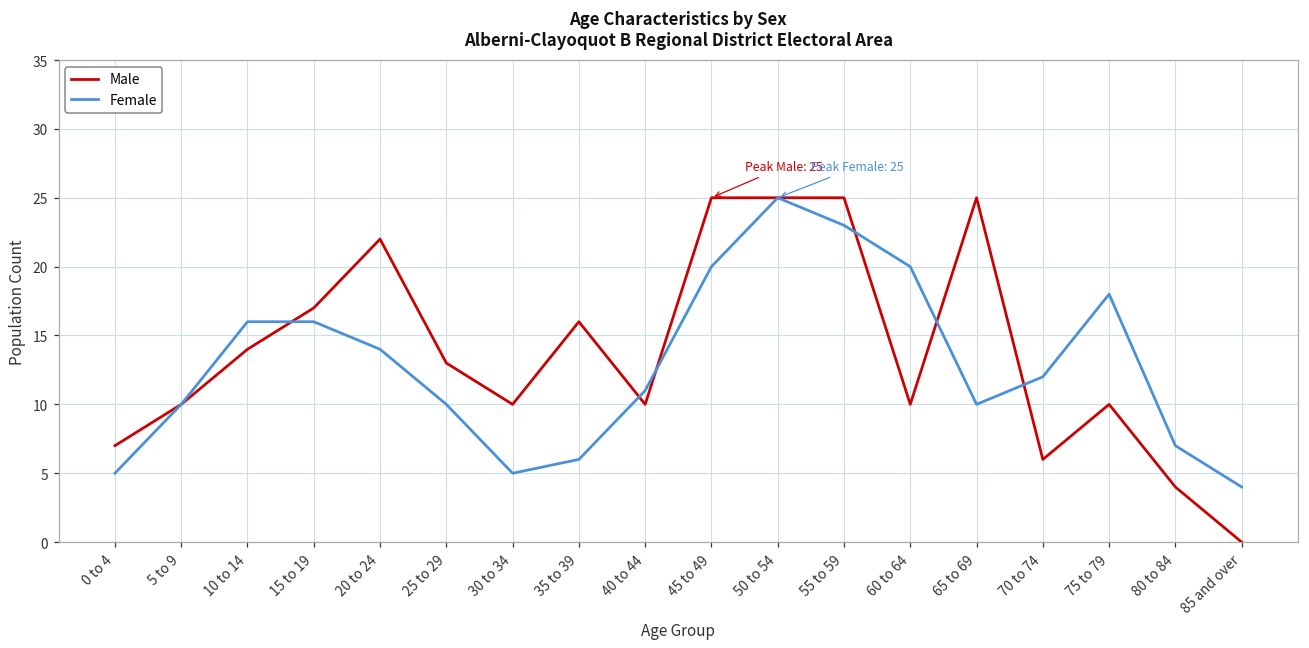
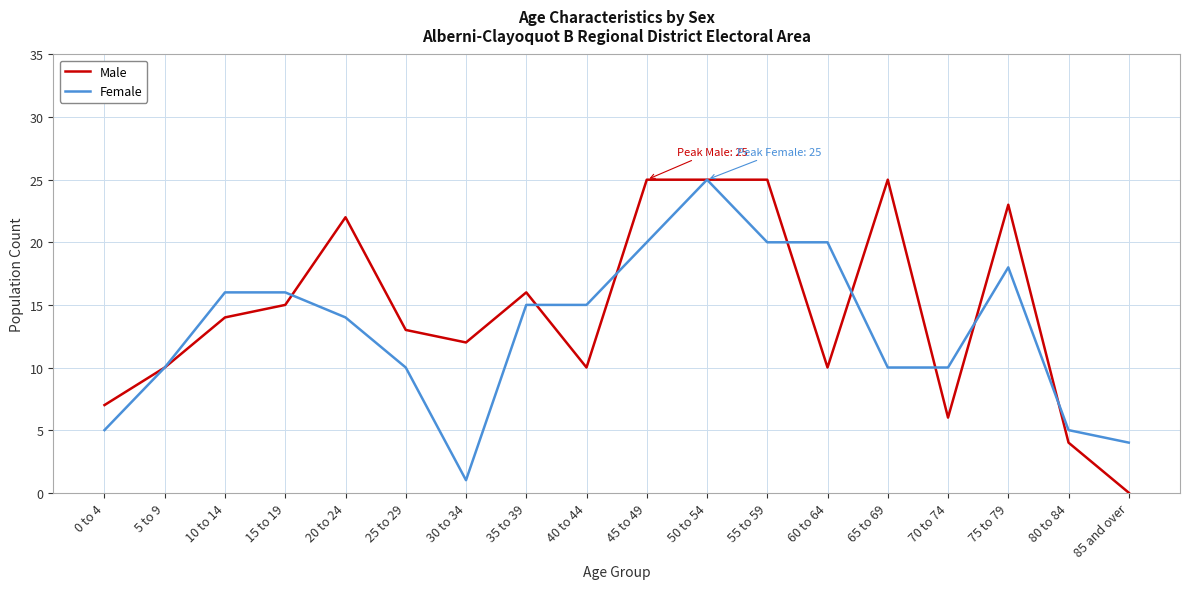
  {
    "Male": {
      "0 to 4": 7,
      "10 to 14": 14,
-     "15 to 19": 17,
+     "15 to 19": 15,
      "20 to 24": 22,
      "25 to 29": 13,
-     "30 to 34": 10,
+     "30 to 34": 12,
      "35 to 39": 16,
      "40 to 44": 10,
      "45 to 49": 25,
      "60 to 64": 10,
      "65 to 69": 25,
      "70 to 74": 6,
-     "75 to 79": 10,
+     "75 to 79": 23,
      "80 to 84": 4,
      "85 and over": 0
    },
    "Female": {
      "0 to 4": 5,
      "10 to 14": 16,
      "15 to 19": 16,
      "20 to 24": 14,
      "25 to 29": 10,
-     "30 to 34": 5,
-     "35 to 39": 6,
-     "40 to 44": 11,
+     "30 to 34": 1,
+     "35 to 39": 15,
+     "40 to 44": 15,
      "45 to 49": 20,
-     "55 to 59": 23,
+     "55 to 59": 20,
      "60 to 64": 20,
      "65 to 69": 10,
-     "70 to 74": 12,
+     "70 to 74": 10,
      "75 to 79": 18,
-     "80 to 84": 7,
+     "80 to 84": 5,
      "85 and over": 4
    }
  }
